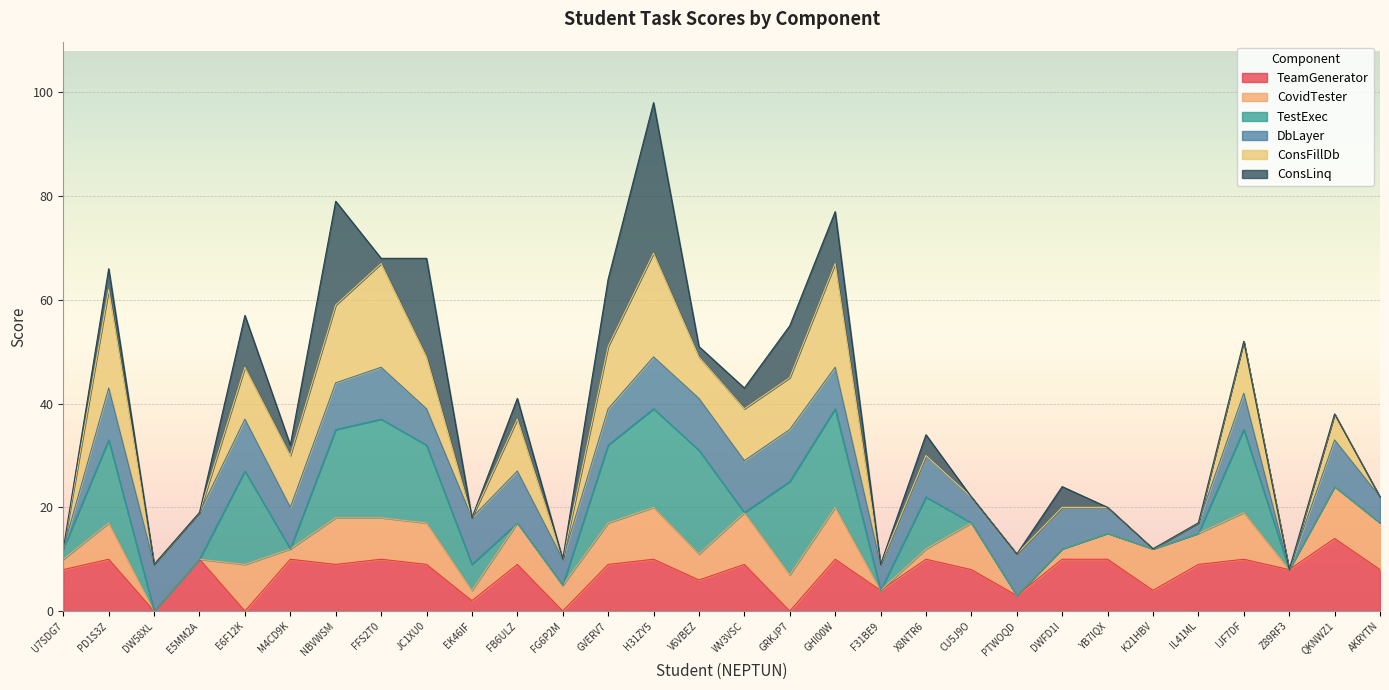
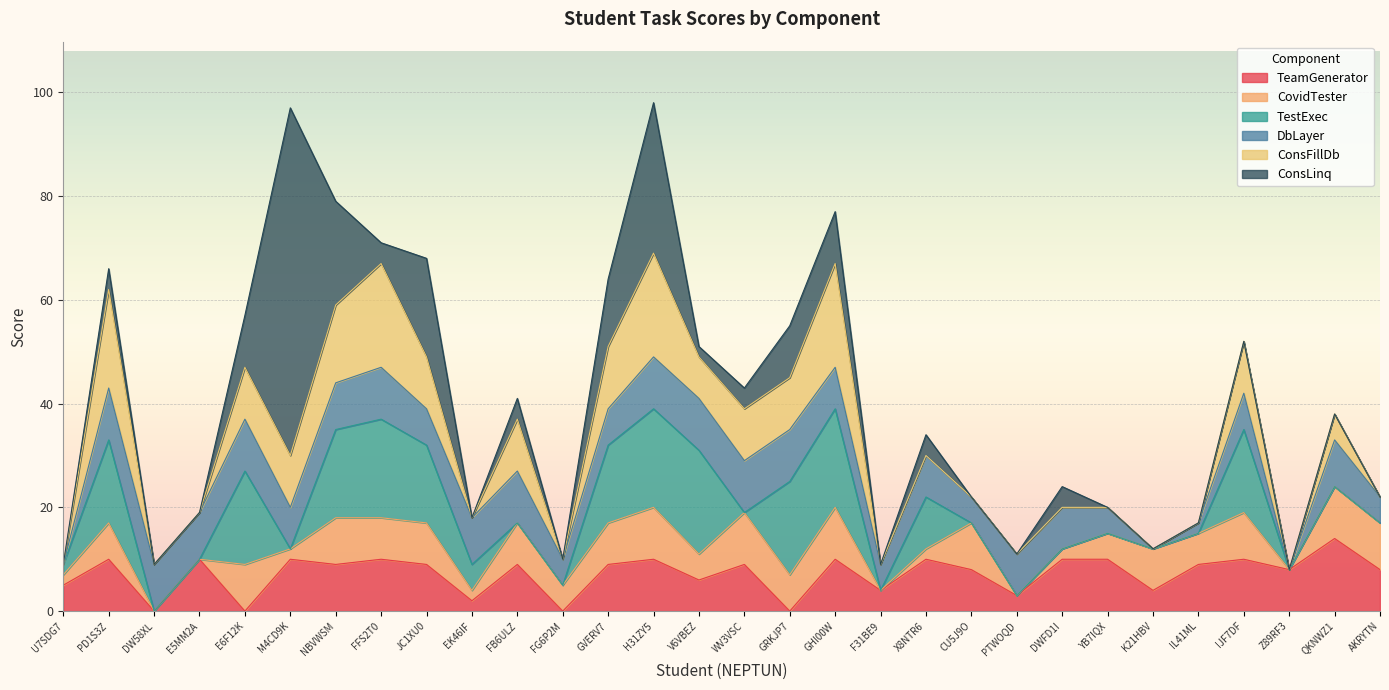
  {
    "TeamGenerator": {
-     "U7SDG7": 8,
+     "U7SDG7": 5,
      "PD1S3Z": 10,
      "E6F12K": 0,
      "M4CD9K": 10,
      "NBVWSM": 9,
      "FFS2T0": 10,
      "JC1XU0": 9,
      "EK46IF": 2,
      "FB6ULZ": 9,
      "FG6P2M": 0,
      "GVERV7": 9,
      "H31ZY5": 10,
      "V6VBEZ": 6,
      "WV3VSC": 9,
      "GRKJP7": 0,
      "GHI00W": 10,
      "X8NTR6": 10,
      "CU5J9O": 8,
      "DWFD1I": 10,
      "YB7IQX": 10,
      "K21HBV": 4,
      "IL41ML": 9,
      "IJF7DF": 10,
      "QKNWZ1": 14,
      "AKRYTN": 8
    },
    "ConsLinq": {
      "PD1S3Z": 4,
      "E6F12K": 10,
-     "M4CD9K": 2,
+     "M4CD9K": 67,
      "NBVWSM": 20,
-     "FFS2T0": 1,
+     "FFS2T0": 4,
      "JC1XU0": 19,
      "FB6ULZ": 4,
      "GVERV7": 13,
      "H31ZY5": 29,
      "V6VBEZ": 2,
      "WV3VSC": 4,
      "GRKJP7": 10,
      "GHI00W": 10,
      "X8NTR6": 4,
      "DWFD1I": 4
    }
  }
